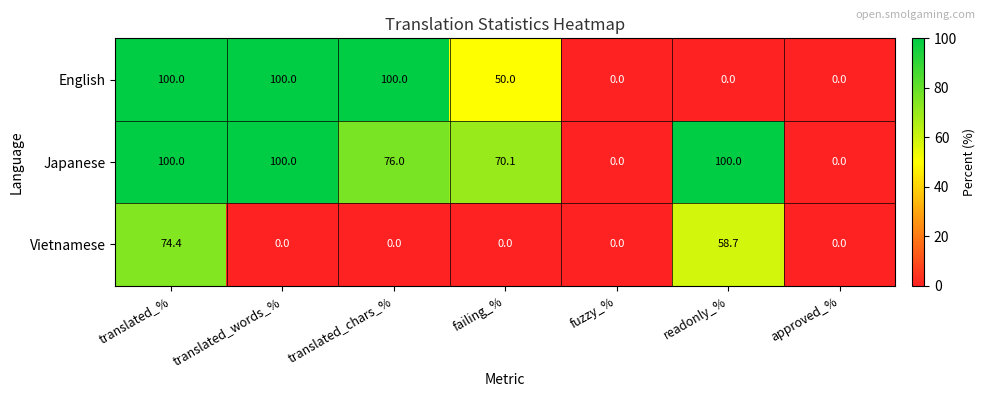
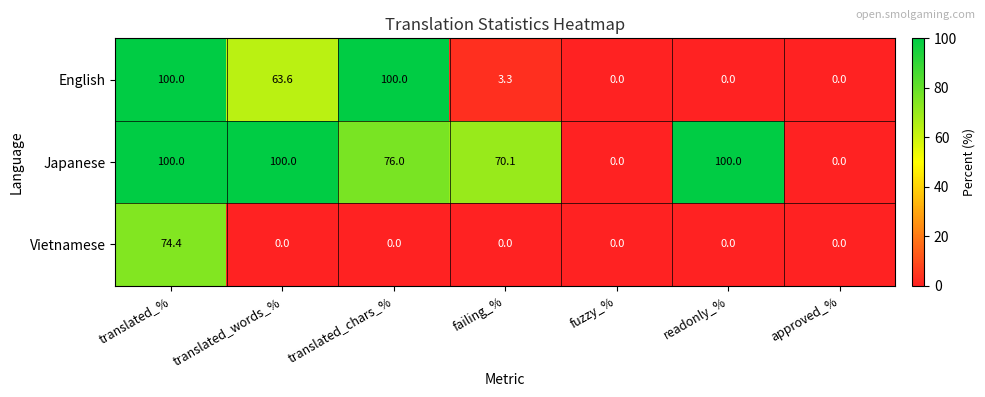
  {
    "English": {
      "translated_%": 100.0,
-     "translated_words_%": 100.0,
+     "translated_words_%": 63.6,
      "translated_chars_%": 100.0,
-     "failing_%": 50.0,
+     "failing_%": 3.3,
      "fuzzy_%": 0.0,
      "readonly_%": 0.0,
      "approved_%": 0.0
    },
    "Japanese": {
      "translated_%": 100.0,
      "translated_words_%": 100.0,
      "translated_chars_%": 76.0,
      "failing_%": 70.1,
      "fuzzy_%": 0.0,
      "readonly_%": 100.0,
      "approved_%": 0.0
    },
    "Vietnamese": {
      "translated_%": 74.4,
      "translated_words_%": 0.0,
      "translated_chars_%": 0.0,
      "failing_%": 0.0,
      "fuzzy_%": 0.0,
-     "readonly_%": 58.7,
+     "readonly_%": 0.0,
      "approved_%": 0.0
    }
  }
